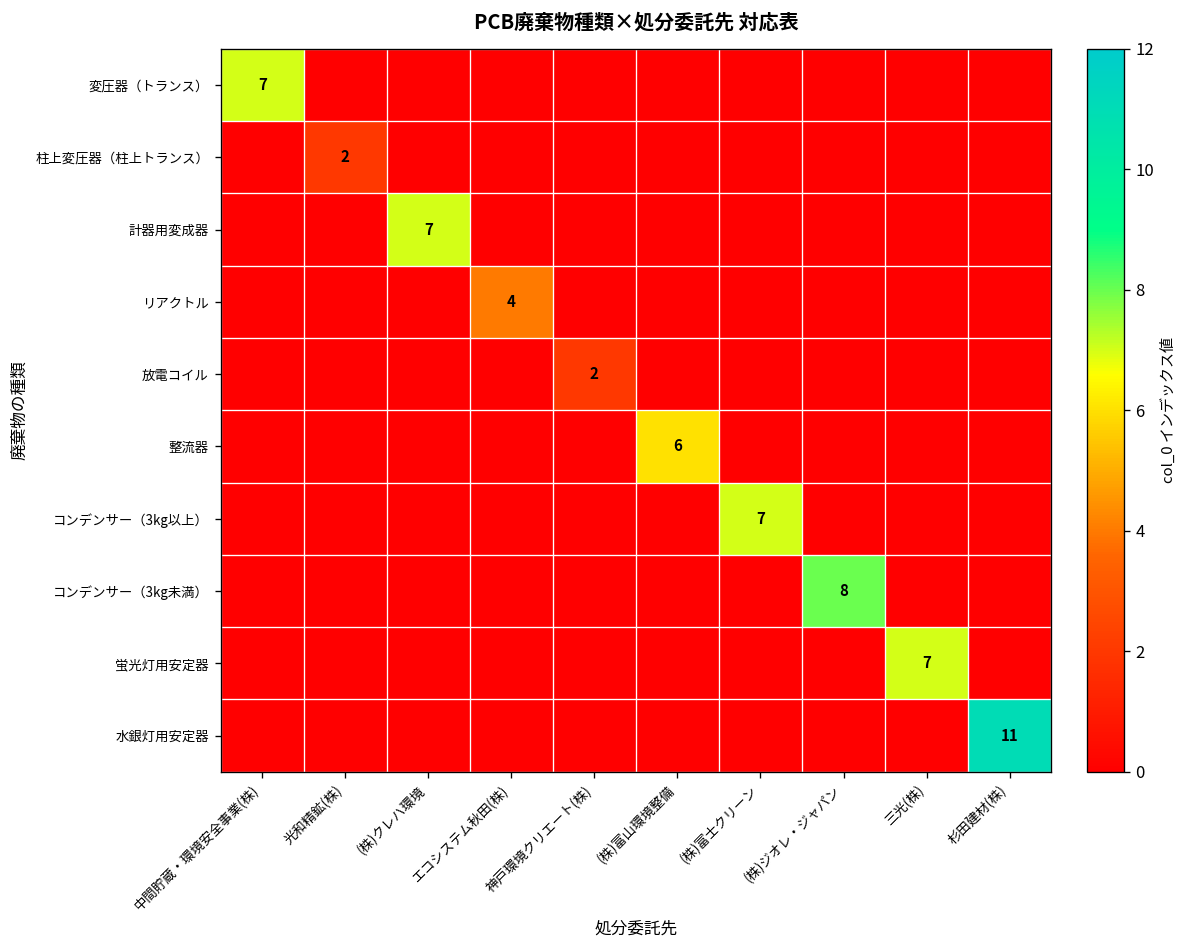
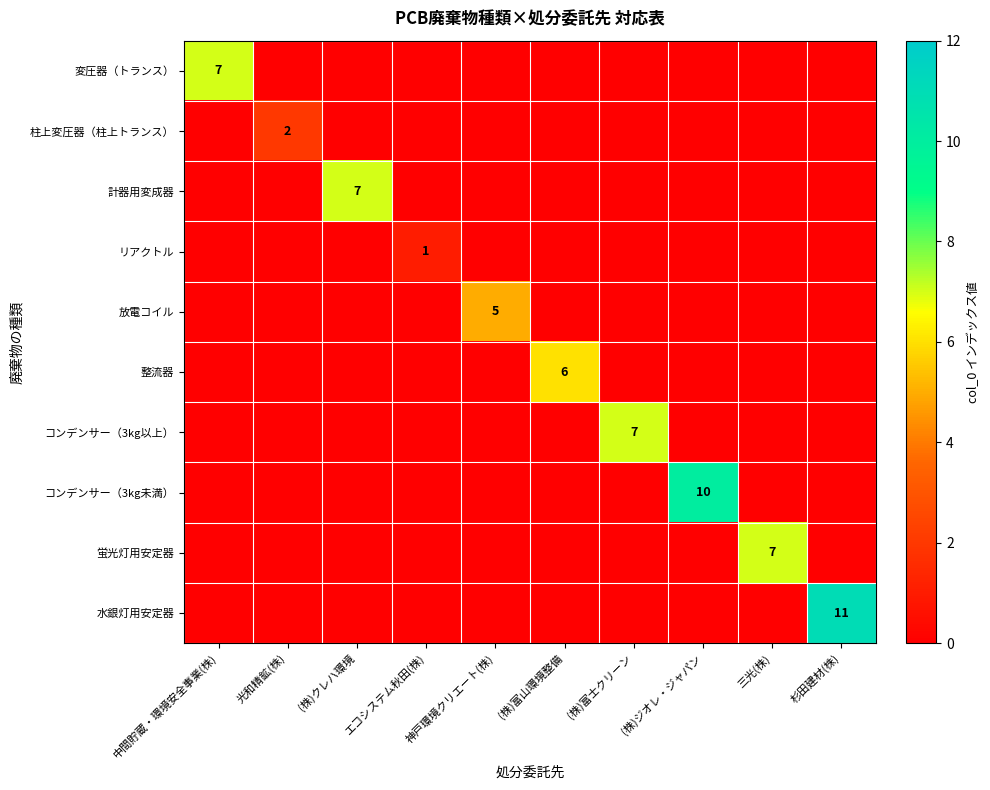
  {
    "変圧器（トランス）": {
      "中間貯蔵・環境安全事業(株)": 7
    },
    "柱上変圧器（柱上トランス）": {
      "光和精鉱(株)": 2
    },
    "計器用変成器": {
      "(株)クレハ環境": 7
    },
    "リアクトル": {
-     "エコシステム秋田(株)": 4
+     "エコシステム秋田(株)": 1
    },
    "放電コイル": {
-     "神戸環境クリエート(株)": 2
+     "神戸環境クリエート(株)": 5
    },
    "整流器": {
      "(株)富山環境整備": 6
    },
    "コンデンサー（3kg以上）": {
      "(株)富士クリーン": 7
    },
    "コンデンサー（3kg未満）": {
-     "(株)ジオレ・ジャパン": 8
+     "(株)ジオレ・ジャパン": 10
    },
    "蛍光灯用安定器": {
      "三光(株)": 7
    },
    "水銀灯用安定器": {
      "杉田建材(株)": 11
    }
  }
